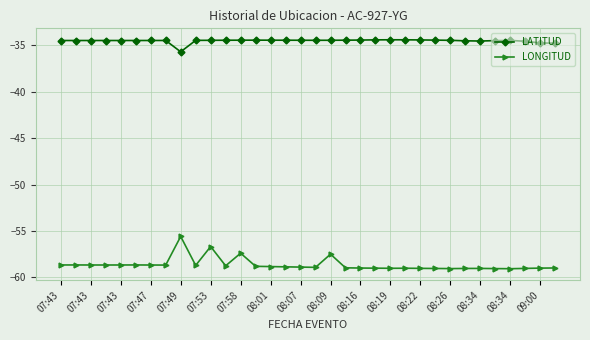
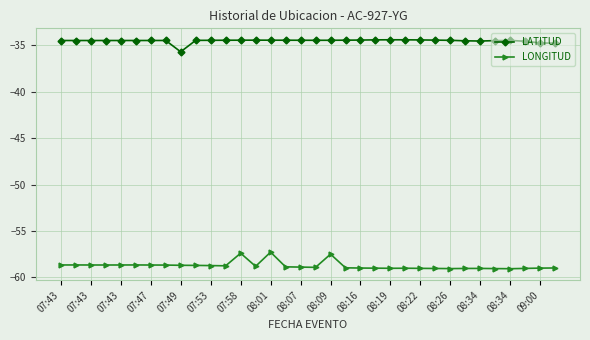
  {
    "LATITUD": {
      "07:49": -36,
      "07:53": -34,
      "07:58": -34,
      "08:01": -34,
      "08:09": -34,
      "08:22": -34
    },
    "LONGITUD": {
-     "07:49": -56,
-     "07:53": -57,
+     "07:49": -59,
+     "07:53": -59,
      "07:58": -57,
-     "08:01": -59,
+     "08:01": -57,
      "08:09": -58,
      "08:22": -59
    }
  }
